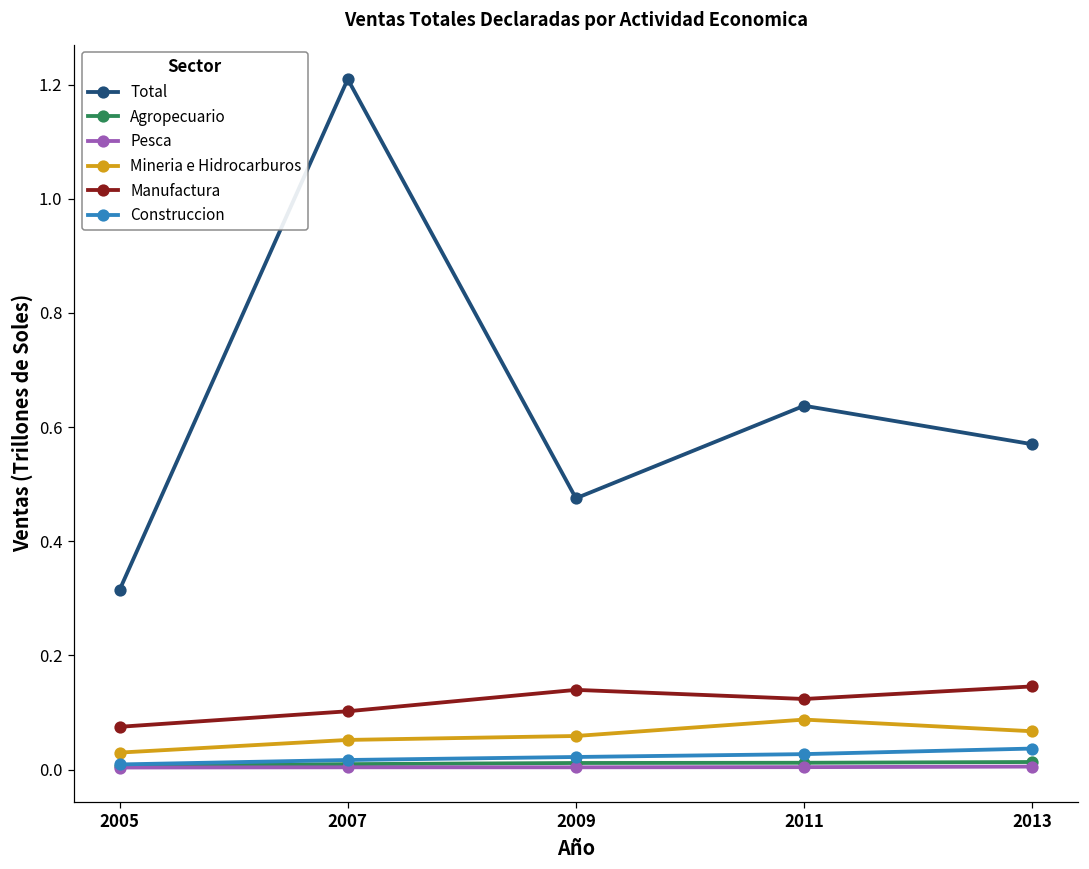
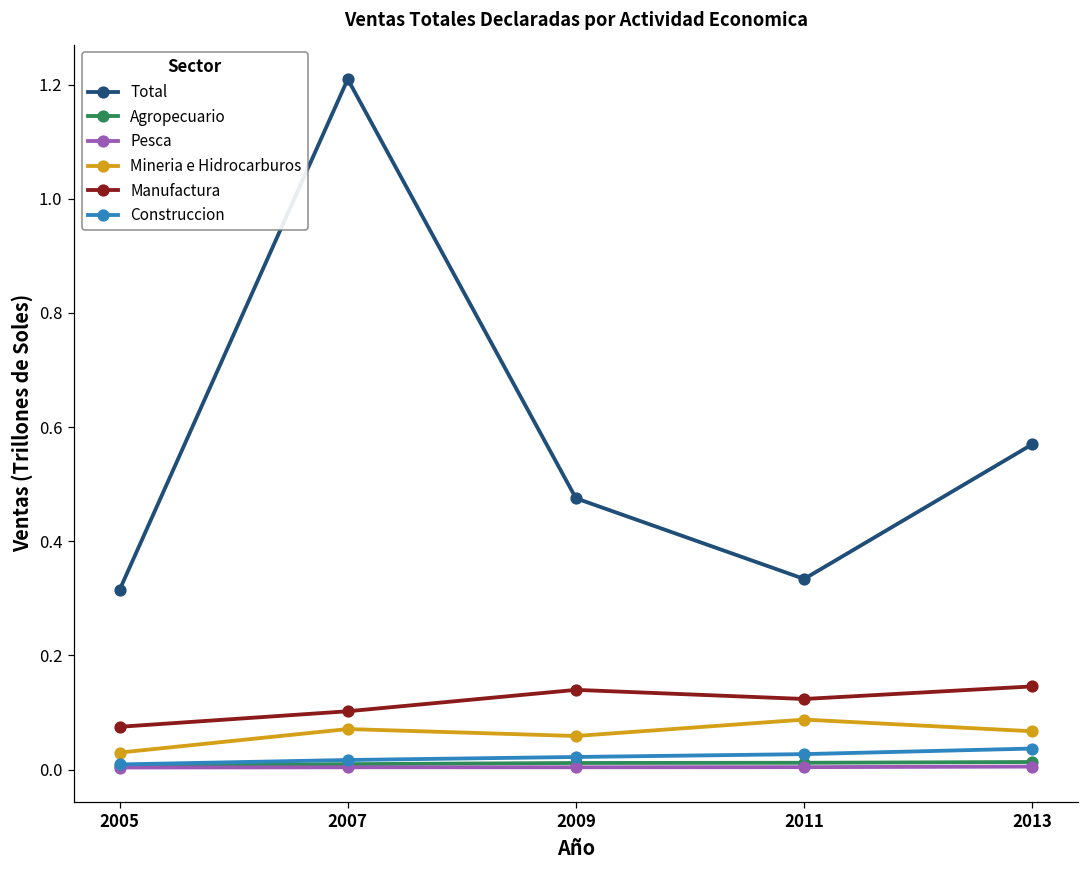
  {
    "Total": {
      "2005": 0.31,
      "2007": 1.21,
      "2009": 0.48,
-     "2011": 0.64,
+     "2011": 0.33,
      "2013": 0.57
    },
    "Agropecuario": {
      "2007": 0.01,
      "2009": 0.01,
      "2011": 0.01,
      "2013": 0.01
    },
    "Pesca": {
      "2007": 0.00,
      "2009": 0.00,
      "2011": 0.00,
      "2013": 0.01
    },
    "Mineria e Hidrocarburos": {
      "2005": 0.03,
-     "2007": 0.05,
+     "2007": 0.07,
      "2009": 0.06,
      "2011": 0.09,
      "2013": 0.07
    },
    "Manufactura": {
      "2005": 0.08,
      "2007": 0.10,
      "2009": 0.14,
      "2011": 0.12,
      "2013": 0.15
    },
    "Construccion": {
      "2007": 0.02,
      "2009": 0.02,
      "2011": 0.03,
      "2013": 0.04
    }
  }
